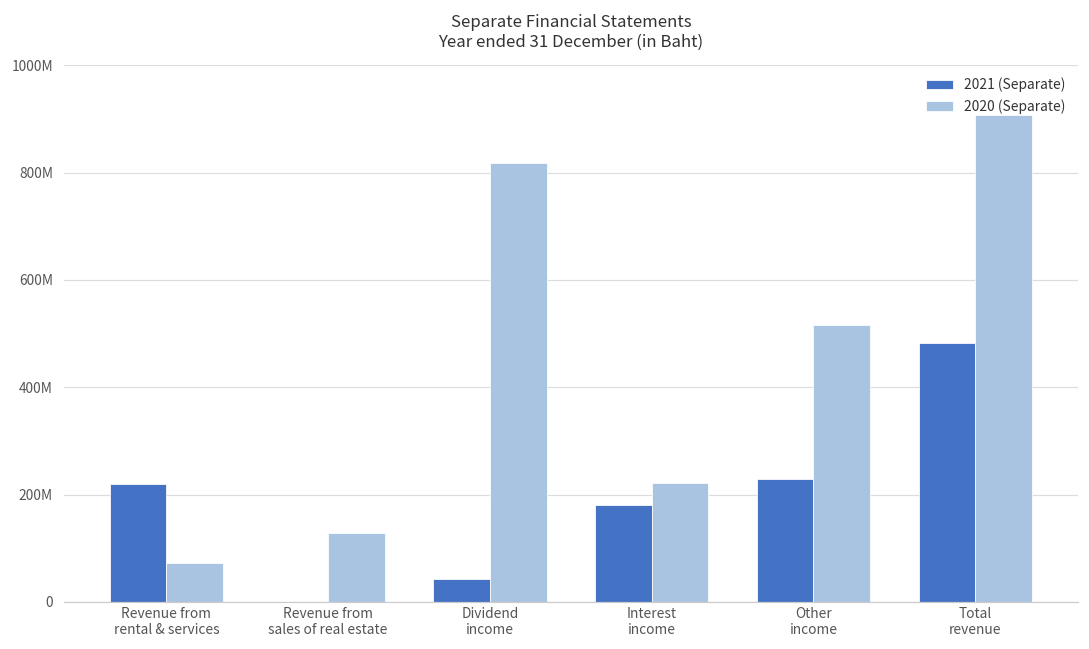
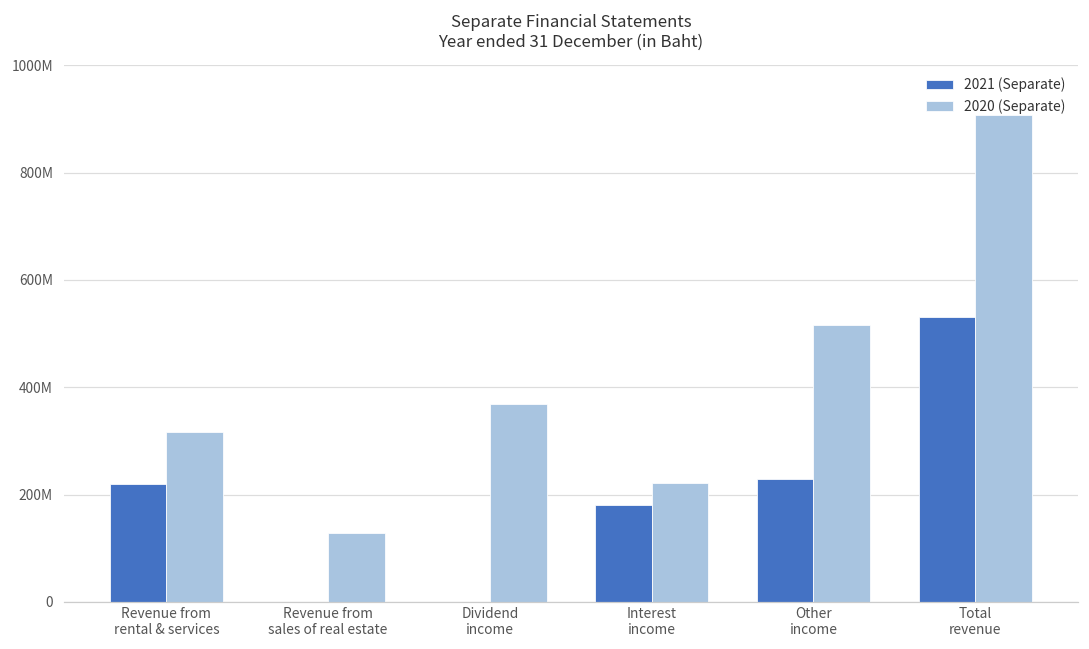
  {
    "2021 (Separate)": {
      "Revenue from rental & services": 220000000,
      "Revenue from sales of real estate": 0,
-     "Dividend income": 40000000,
+     "Dividend income": 0,
      "Interest income": 180000000,
      "Other income": 230000000,
-     "Total revenue": 480000000
+     "Total revenue": 530000000
    },
    "2020 (Separate)": {
-     "Revenue from rental & services": 70000000,
+     "Revenue from rental & services": 320000000,
      "Revenue from sales of real estate": 130000000,
-     "Dividend income": 820000000,
+     "Dividend income": 370000000,
      "Interest income": 220000000,
      "Other income": 520000000,
      "Total revenue": 910000000
    }
  }
